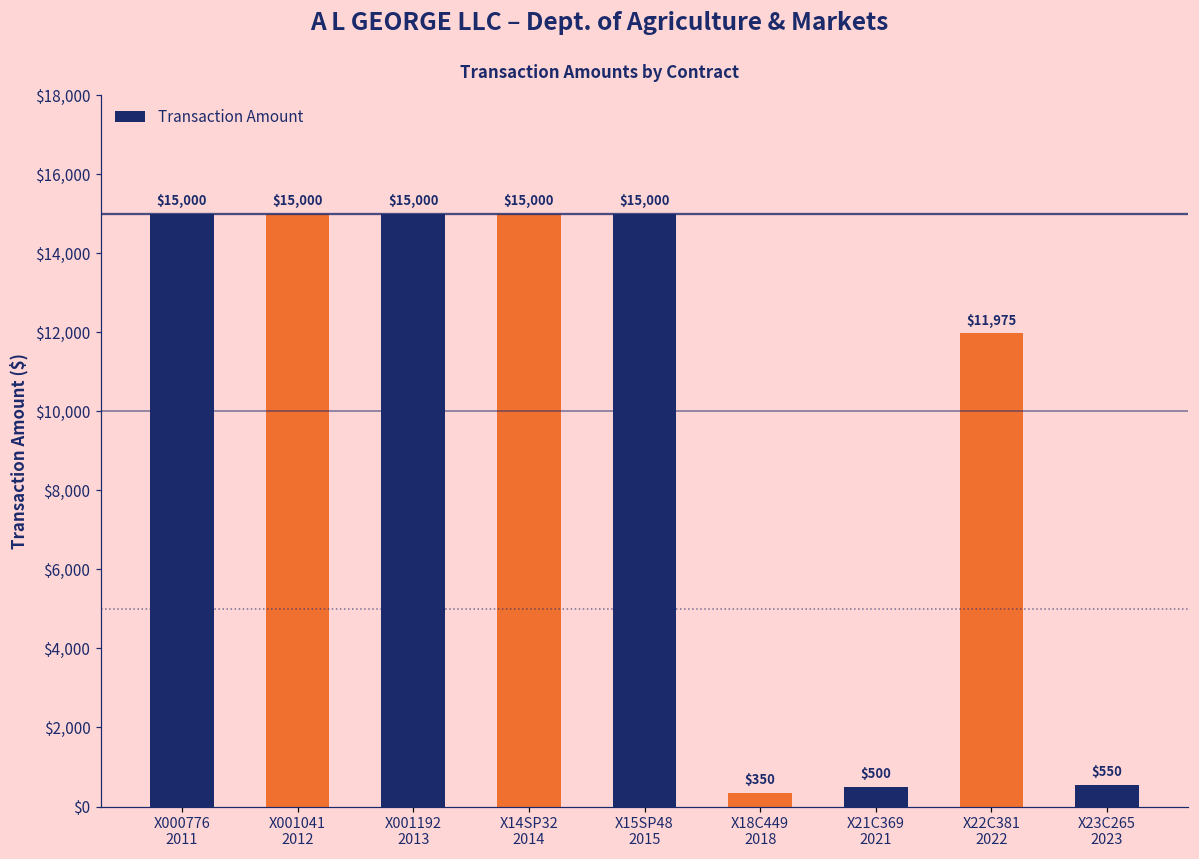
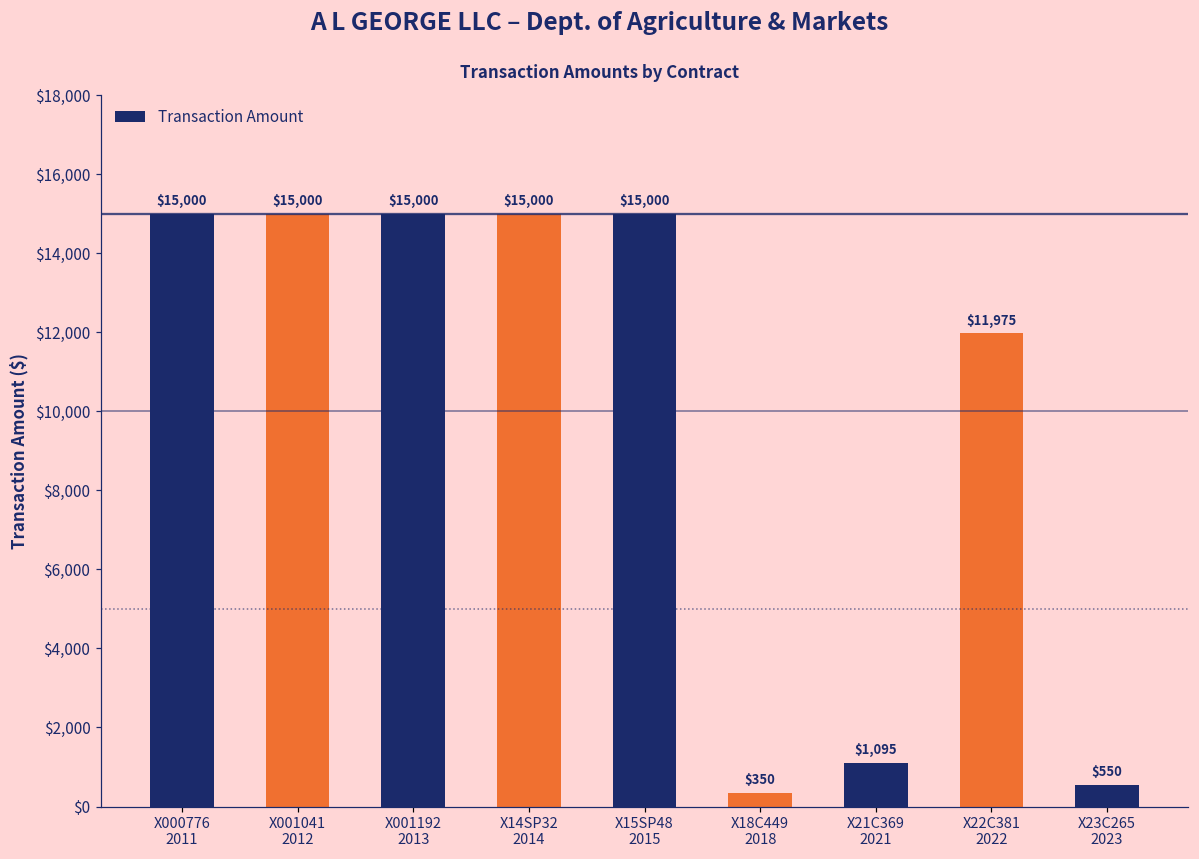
  {
    "X000776 2011": "$15,000",
    "X001041 2012": "$15,000",
    "X001192 2013": "$15,000",
    "X14SP32 2014": "$15,000",
    "X15SP48 2015": "$15,000",
    "X18C449 2018": "$350",
-   "X21C369 2021": "$500",
+   "X21C369 2021": "$1,095",
    "X22C381 2022": "$11,975",
    "X23C265 2023": "$550"
  }
